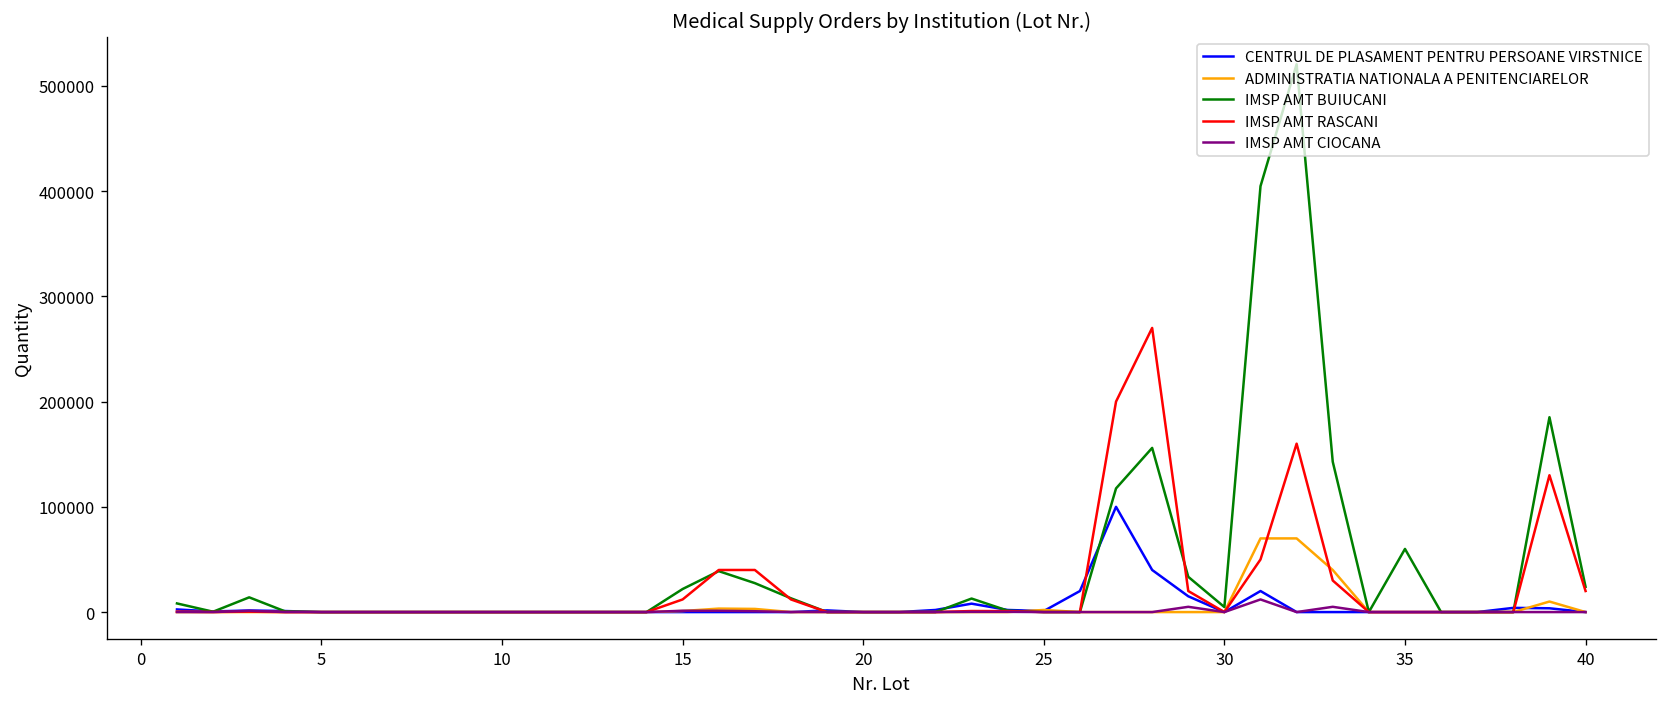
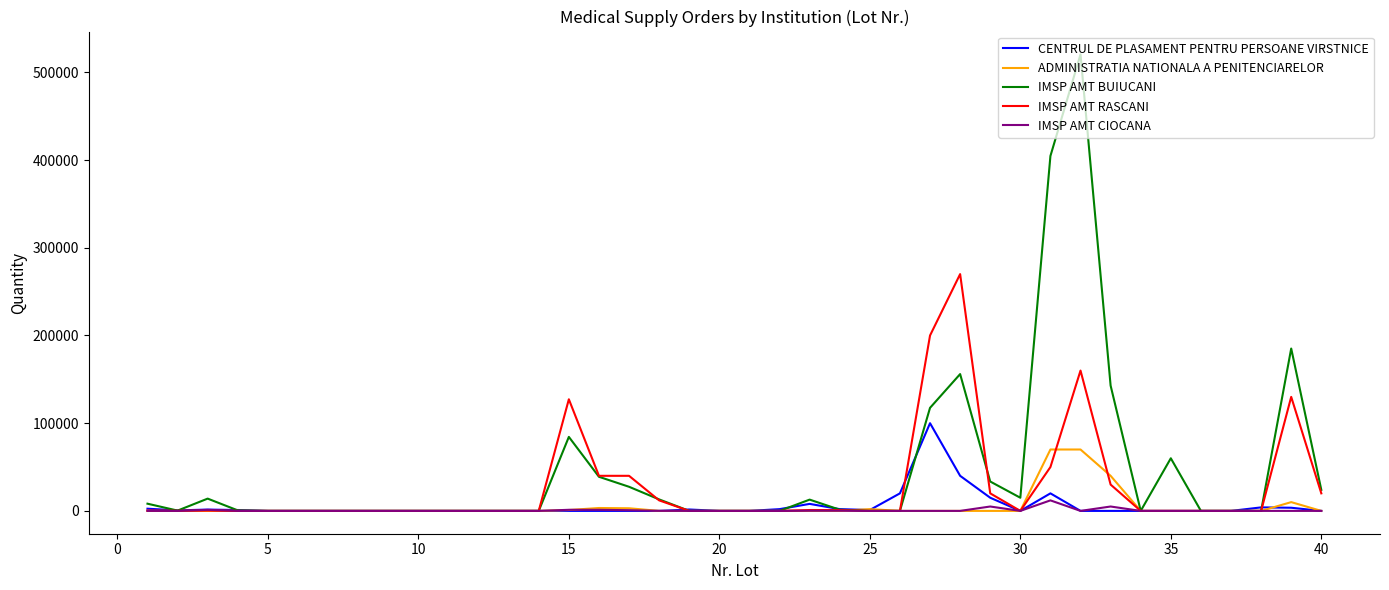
  {
    "IMSP AMT BUIUCANI": {
-     "15": 20000,
-     "30": 0,
+     "15": 80000,
+     "30": 20000,
      "35": 60000,
      "40": 20000
    },
    "IMSP AMT RASCANI": {
-     "15": 10000,
+     "15": 130000,
      "40": 20000
    }
  }
